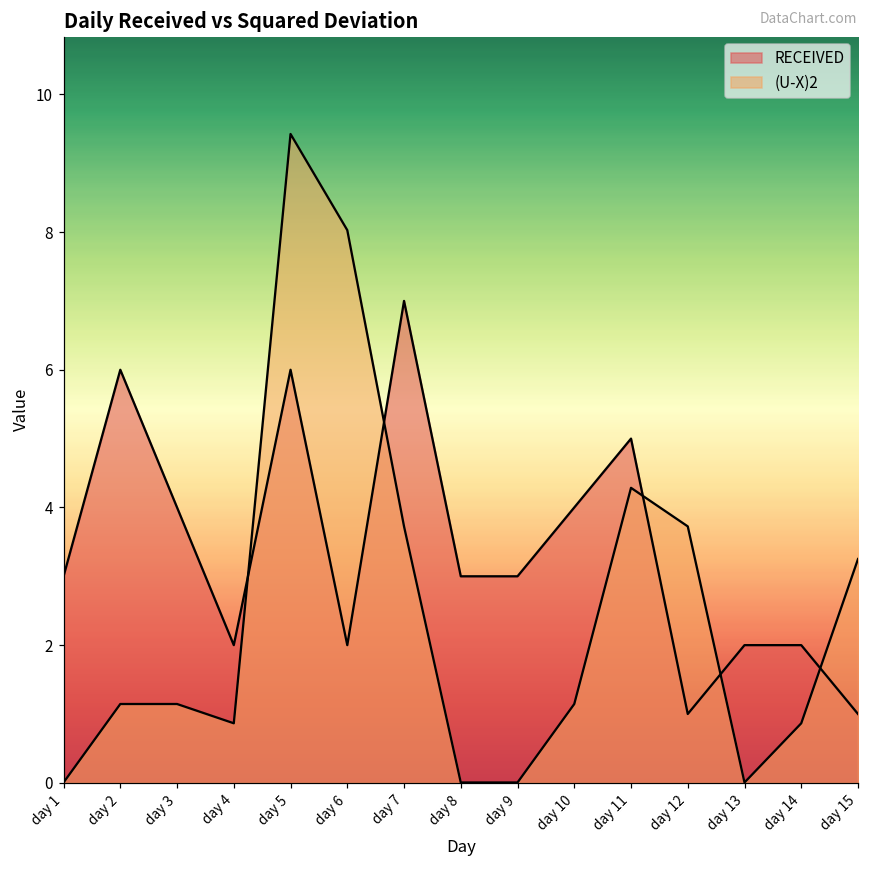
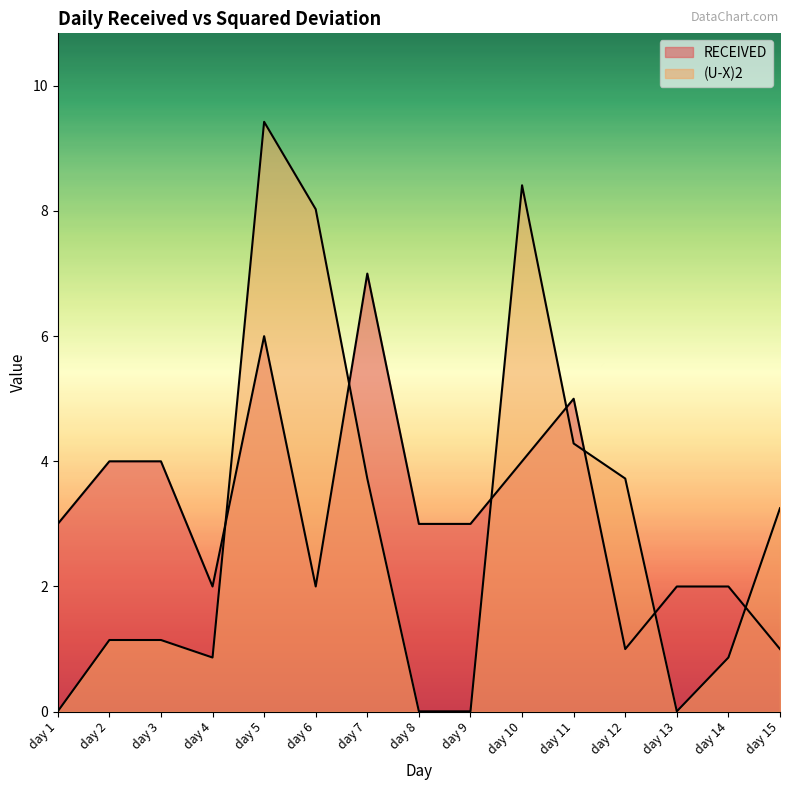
  {
    "RECEIVED": {
      "day 1": 3,
-     "day 2": 6,
+     "day 2": 4,
      "day 3": 4,
      "day 4": 2,
      "day 5": 6,
      "day 6": 2,
      "day 7": 7,
      "day 8": 3,
      "day 9": 3,
      "day 10": 4,
      "day 11": 5,
      "day 12": 1,
      "day 13": 2,
      "day 14": 2,
      "day 15": 1
    },
    "(U-X)2": {
      "day 1": 0.0,
      "day 2": 1.1,
      "day 3": 1.1,
      "day 4": 0.9,
      "day 5": 9.4,
      "day 6": 8.0,
      "day 7": 3.7,
      "day 8": 0.0,
      "day 9": 0.0,
-     "day 10": 1.1,
+     "day 10": 8.4,
      "day 11": 4.3,
      "day 12": 3.7,
      "day 13": 0.0,
      "day 14": 0.9,
      "day 15": 3.3
    }
  }
